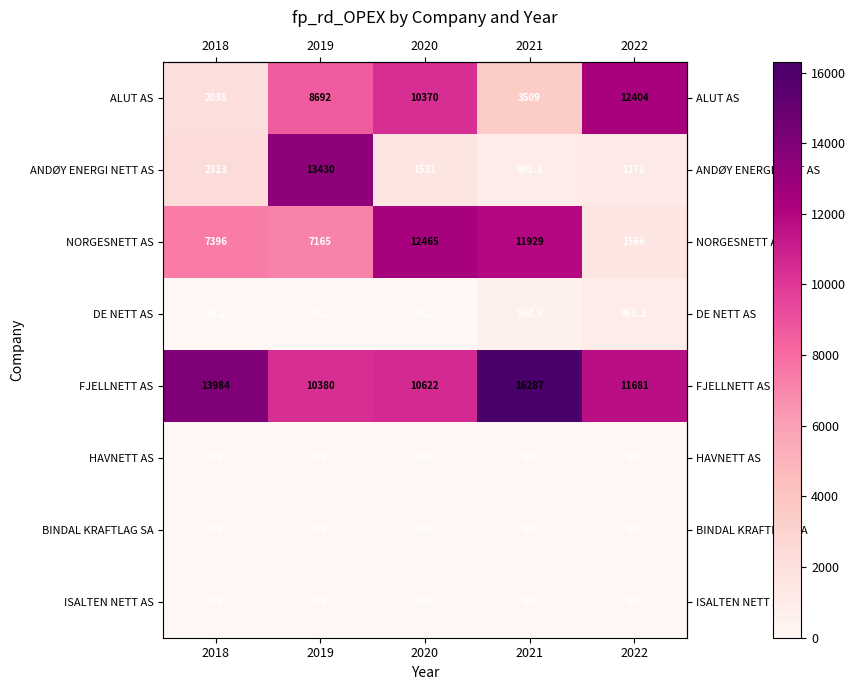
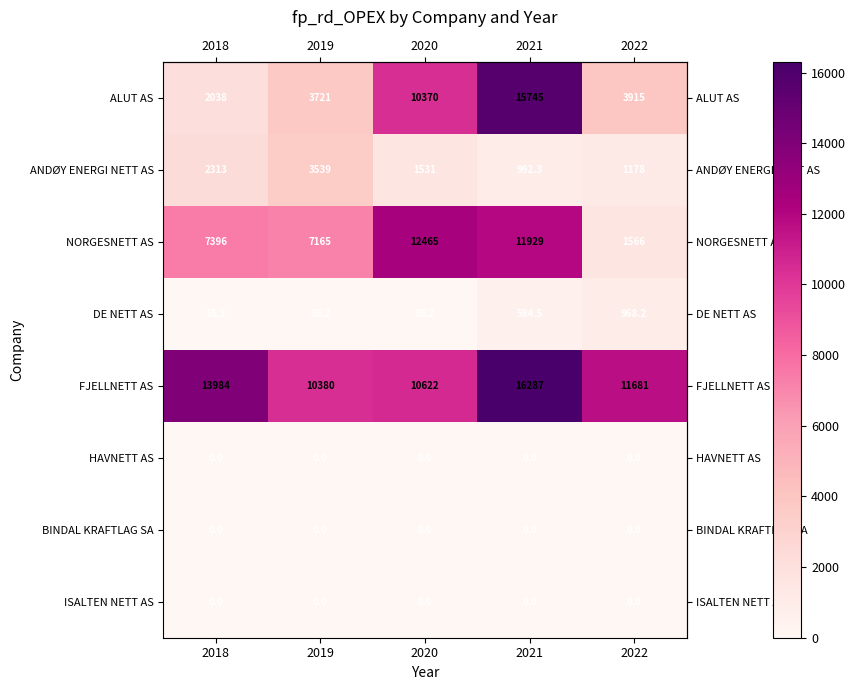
  {
    "ALUT AS": {
-     "2019": 8692,
+     "2019": 3721,
      "2020": 10370,
-     "2021": 3509,
-     "2022": 12404
+     "2021": 15745,
+     "2022": 3915
    },
    "ANDØY ENERGI NETT AS": {
-     "2019": 13430
+     "2019": 3539
    },
    "NORGESNETT AS": {
      "2018": 7396,
      "2019": 7165,
      "2020": 12465,
      "2021": 11929
    },
    "FJELLNETT AS": {
      "2018": 13984,
      "2019": 10380,
      "2020": 10622,
      "2021": 16287,
      "2022": 11681
    }
  }
